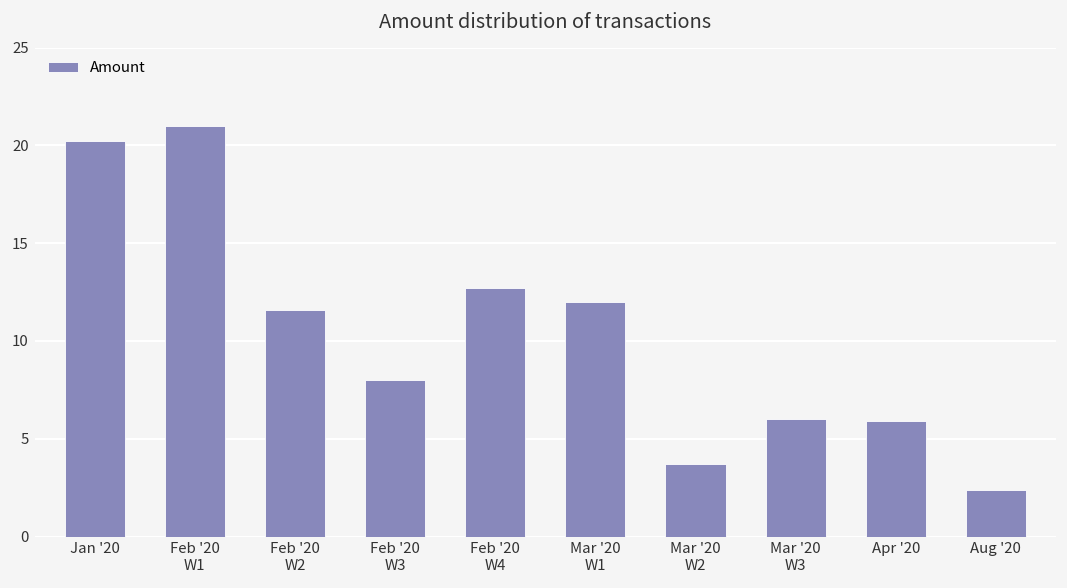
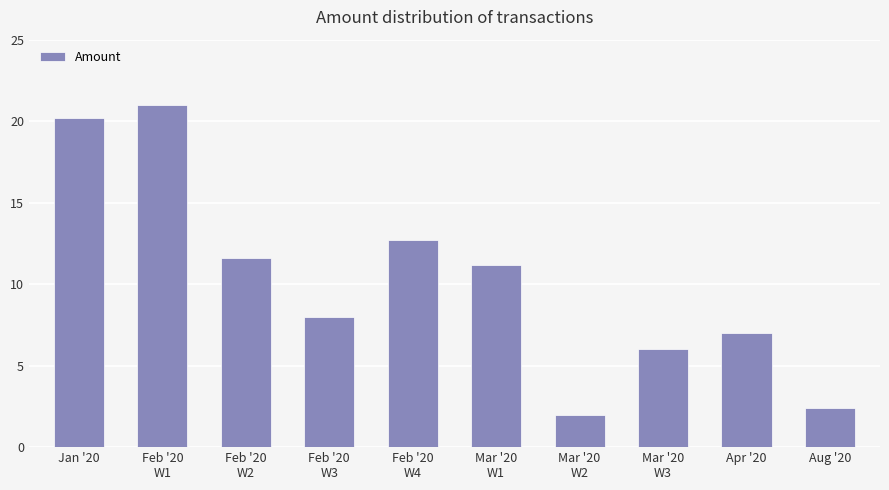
  {
    "Jan '20": 20.2,
    "Feb '20 W1": 21.0,
    "Feb '20 W2": 11.6,
    "Feb '20 W3": 8.0,
    "Feb '20 W4": 12.7,
-   "Mar '20 W1": 12.0,
-   "Mar '20 W2": 3.7,
+   "Mar '20 W1": 11.2,
+   "Mar '20 W2": 2.0,
    "Mar '20 W3": 6.0,
-   "Apr '20": 5.9,
+   "Apr '20": 7.0,
    "Aug '20": 2.4
  }
